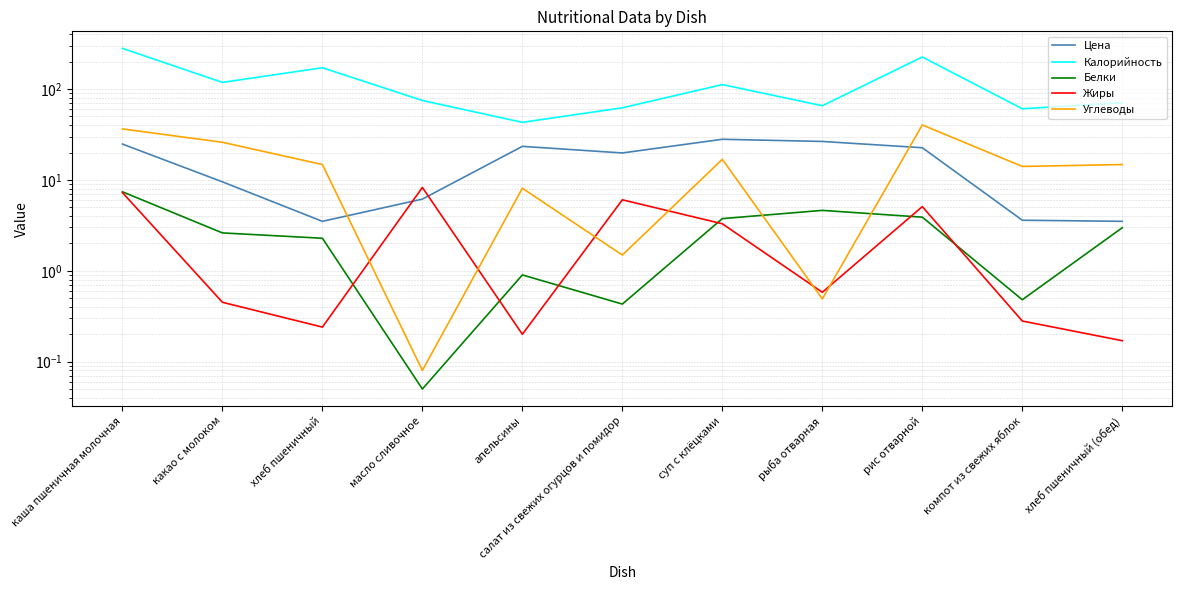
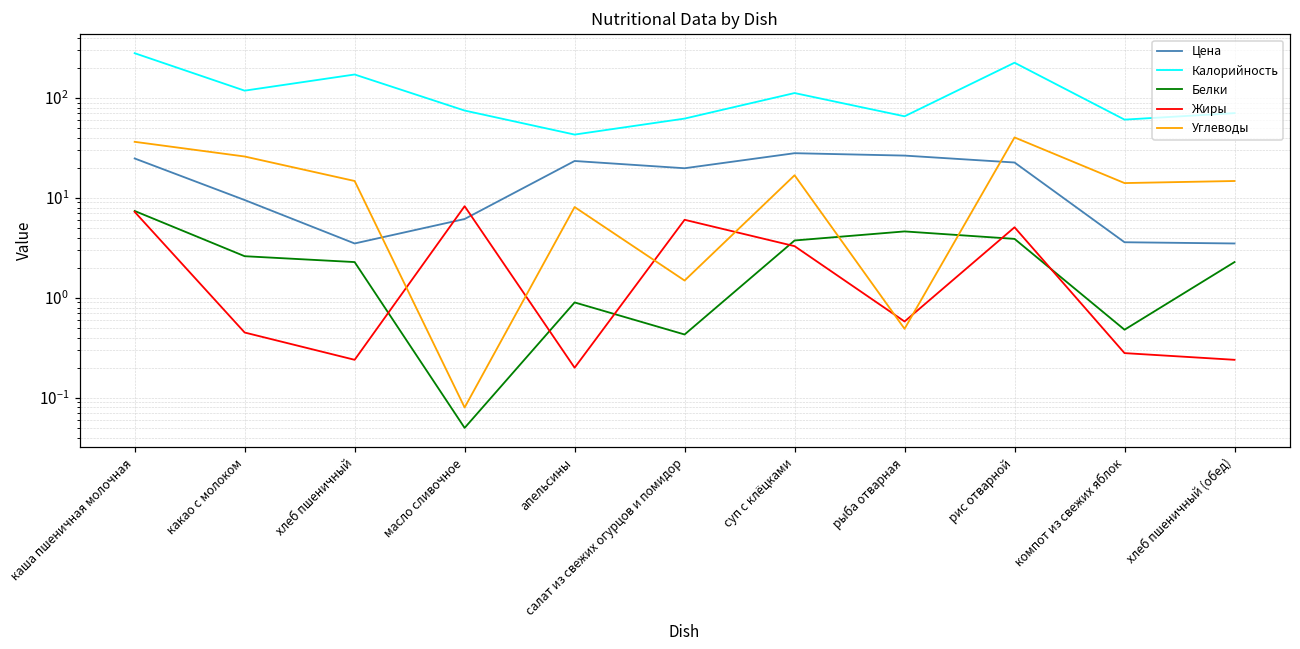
  {
    "Цена": {
      "каша пшеничная молочная": 25,
      "какао с молоком": 10,
      "хлеб пшеничный": 3.5,
      "масло сливочное": 6,
      "апельсины": 23,
      "салат из свежих огурцов и помидор": 20,
      "суп с клёцками": 28,
      "рыба отварная": 27,
      "рис отварной": 23,
      "компот из свежих яблок": 3.6,
      "хлеб пшеничный (обед)": 3.5
    },
    "Калорийность": {
      "каша пшеничная молочная": 280,
      "какао с молоком": 120,
      "хлеб пшеничный": 170,
      "масло сливочное": 70,
      "апельсины": 40,
      "салат из свежих огурцов и помидор": 60,
      "суп с клёцками": 110,
      "рыба отварная": 70,
      "рис отварной": 230,
      "компот из свежих яблок": 60
    },
    "Белки": {
      "какао с молоком": 2.6,
      "хлеб пшеничный": 2.3,
      "масло сливочное": 0.05,
      "апельсины": 0.9,
      "салат из свежих огурцов и помидор": 0.4,
      "суп с клёцками": 3.8,
      "рыба отварная": 5,
      "рис отварной": 3.9,
      "компот из свежих яблок": 0.5,
-     "хлеб пшеничный (обед)": 3.0
+     "хлеб пшеничный (обед)": 2.3
    },
    "Жиры": {
      "какао с молоком": 0.5,
      "хлеб пшеничный": 0.24,
      "масло сливочное": 8,
      "апельсины": 0.20,
      "салат из свежих огурцов и помидор": 6,
      "суп с клёцками": 3.3,
      "рыба отварная": 0.6,
      "рис отварной": 5,
      "компот из свежих яблок": 0.28,
-     "хлеб пшеничный (обед)": 0.17
+     "хлеб пшеничный (обед)": 0.24
    },
    "Углеводы": {
      "каша пшеничная молочная": 36,
      "какао с молоком": 26,
      "хлеб пшеничный": 15,
      "масло сливочное": 0.08,
      "апельсины": 8,
      "салат из свежих огурцов и помидор": 1.5,
      "суп с клёцками": 17,
      "рыба отварная": 0.5,
      "рис отварной": 40,
      "компот из свежих яблок": 14,
      "хлеб пшеничный (обед)": 15
    }
  }
